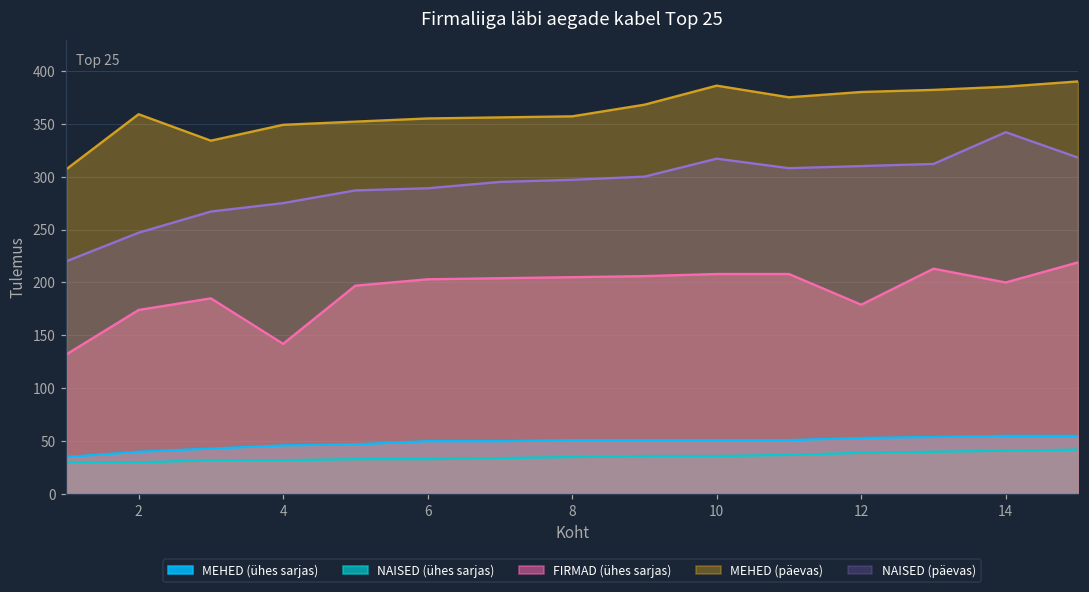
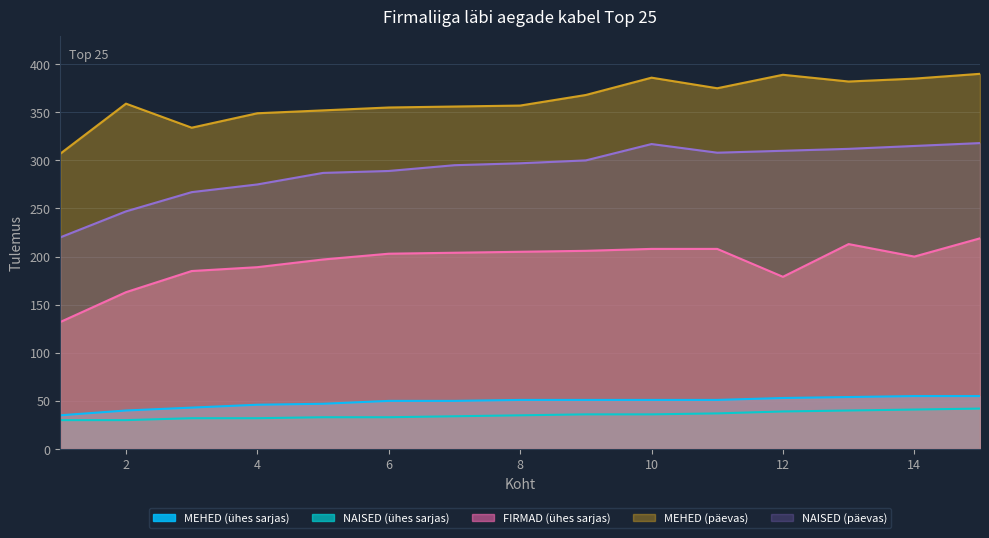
  {
    "FIRMAD (ühes sarjas)": {
-     "2": 170,
-     "4": 140,
+     "2": 160,
+     "4": 190,
      "6": 200,
      "8": 210,
      "10": 210,
      "12": 180,
      "14": 200
    },
    "MEHED (päevas)": {
      "2": 360,
      "4": 350,
      "6": 360,
      "8": 360,
      "10": 390,
-     "12": 380,
+     "12": 390,
      "14": 390
    },
    "NAISED (päevas)": {
      "2": 250,
      "4": 280,
      "6": 290,
      "8": 300,
      "10": 320,
      "12": 310,
-     "14": 340
+     "14": 320
    }
  }
